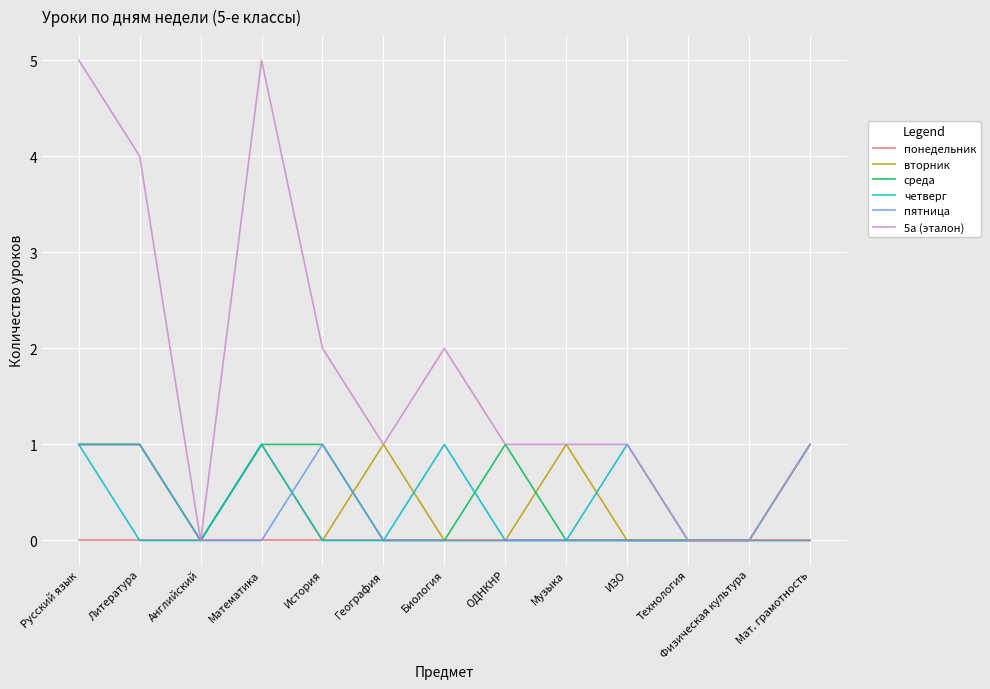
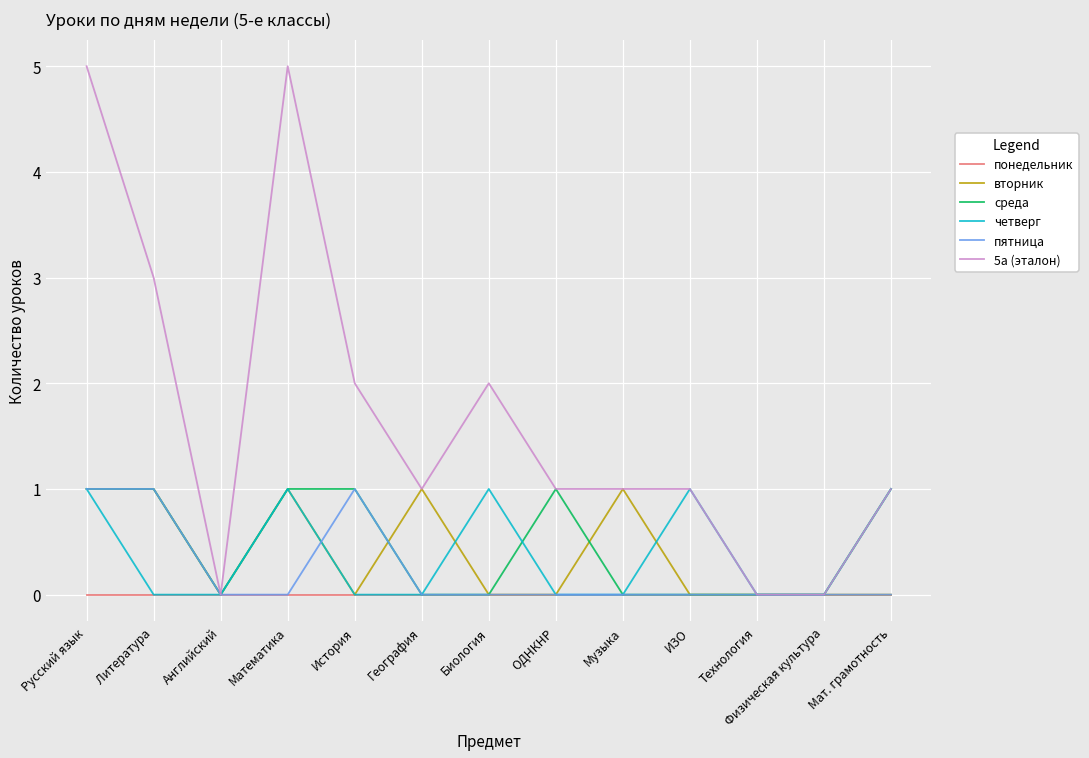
  {
    "понедельник": {
      "Русский язык": 0
    },
    "четверг": {
      "Биология": 1
    },
    "5а (эталон)": {
      "Русский язык": 5,
-     "Литература": 4,
+     "Литература": 3,
      "Математика": 5,
      "История": 2,
      "Биология": 2
    }
  }
